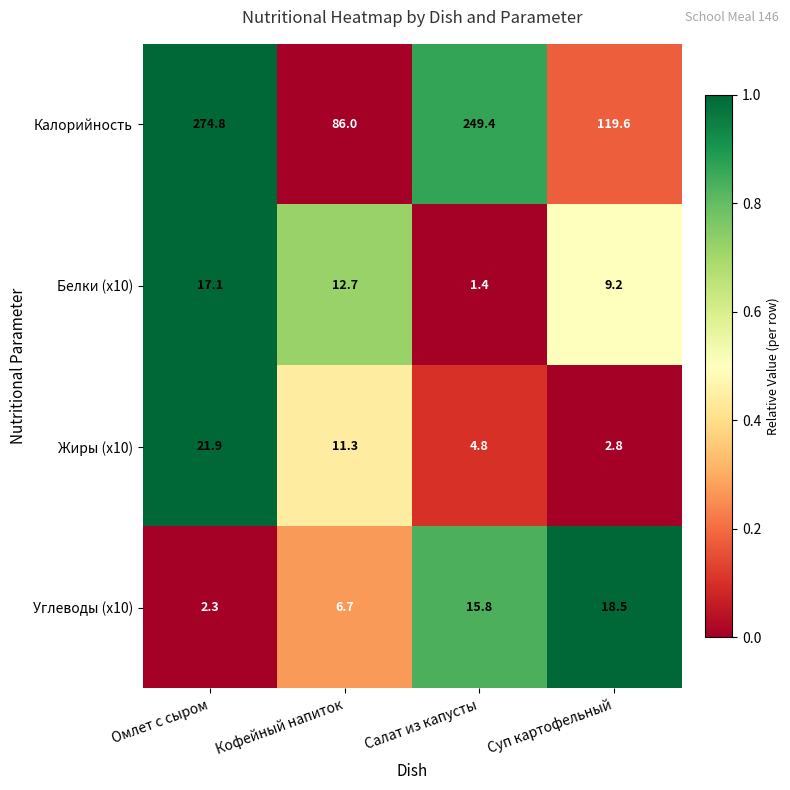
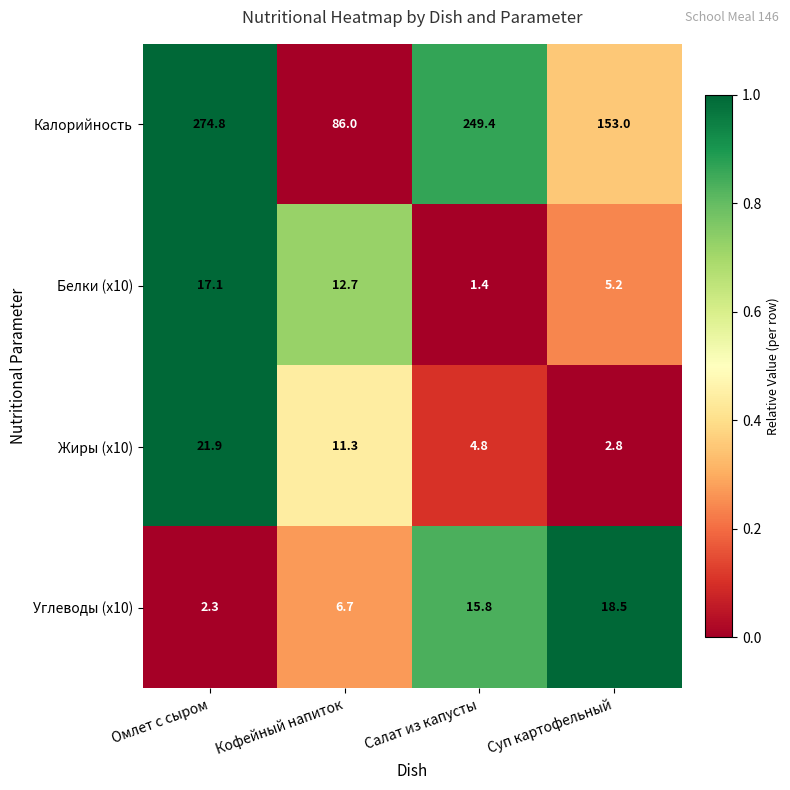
  {
    "Калорийность": {
      "Омлет с сыром": 274.8,
      "Кофейный напиток": 86.0,
      "Салат из капусты": 249.4,
-     "Суп картофельный": 119.6
+     "Суп картофельный": 153.0
    },
    "Белки (x10)": {
      "Омлет с сыром": 17.1,
      "Кофейный напиток": 12.7,
      "Салат из капусты": 1.4,
-     "Суп картофельный": 9.2
+     "Суп картофельный": 5.2
    },
    "Жиры (x10)": {
      "Омлет с сыром": 21.9,
      "Кофейный напиток": 11.3,
      "Салат из капусты": 4.8,
      "Суп картофельный": 2.8
    },
    "Углеводы (x10)": {
      "Омлет с сыром": 2.3,
      "Кофейный напиток": 6.7,
      "Салат из капусты": 15.8,
      "Суп картофельный": 18.5
    }
  }
